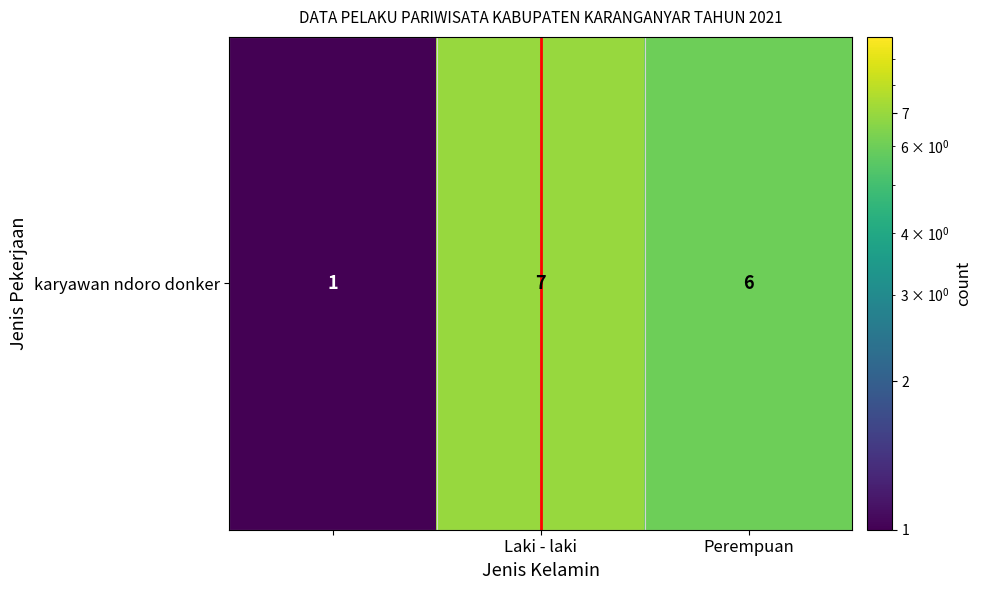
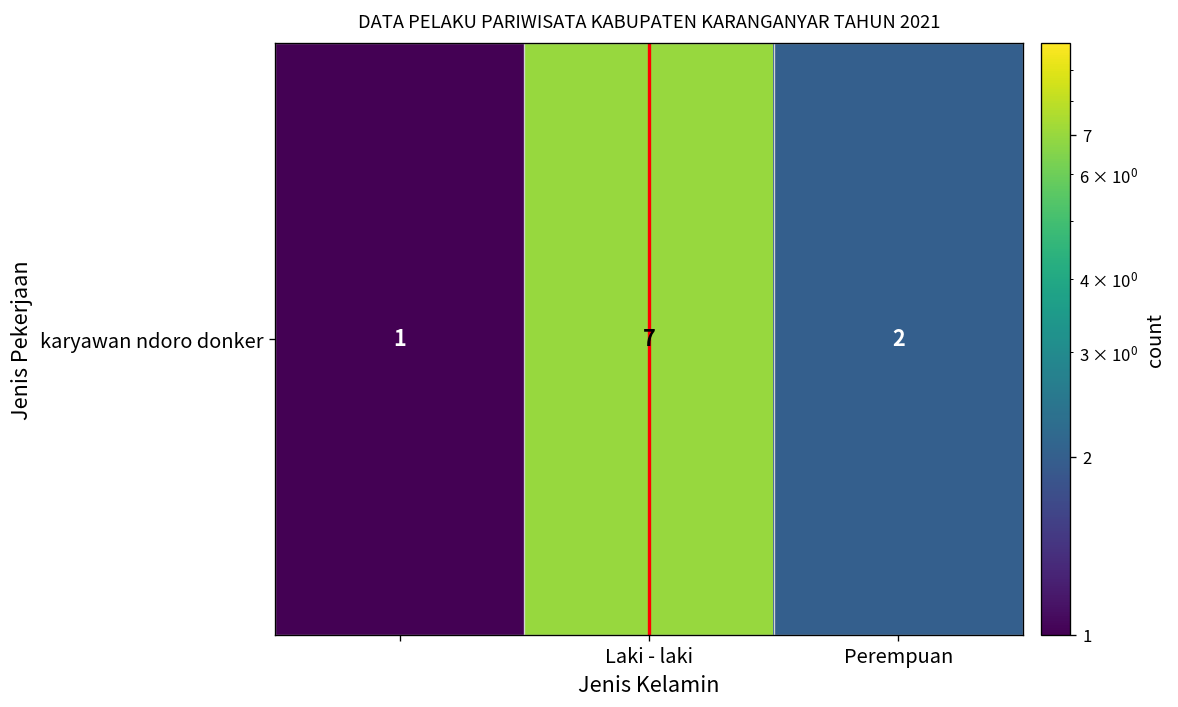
  {
    "karyawan ndoro donker": {
      "Laki - laki": 7,
-     "Perempuan": 6
+     "Perempuan": 2
    }
  }
